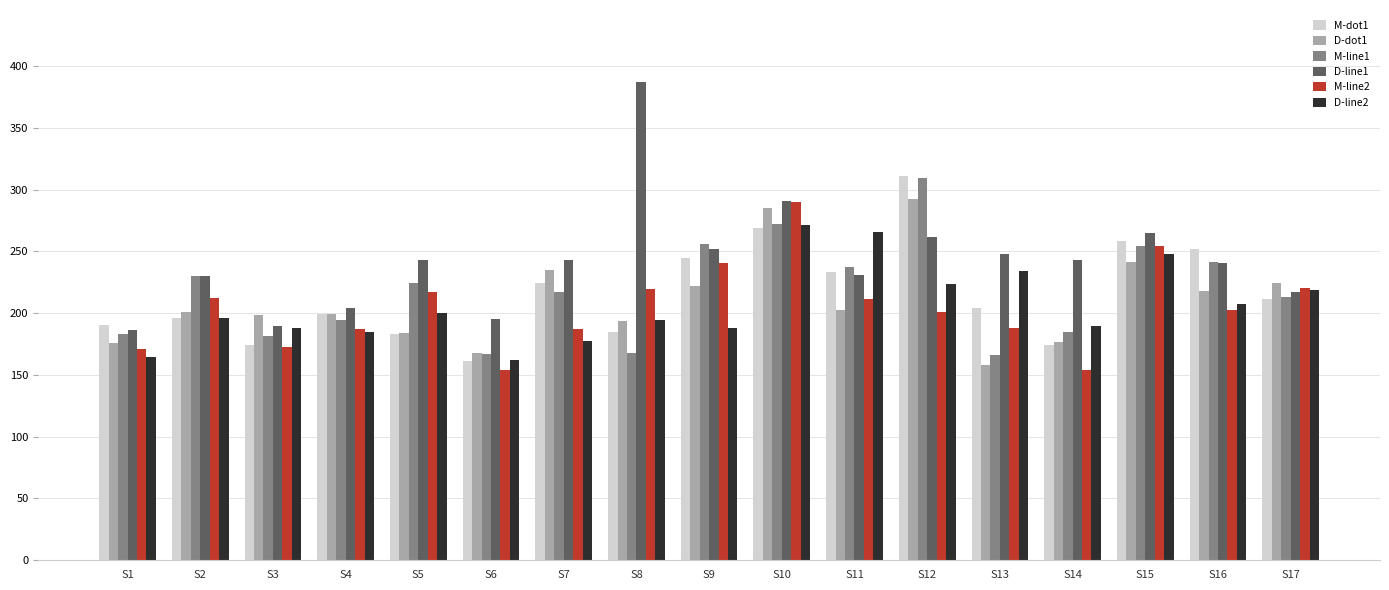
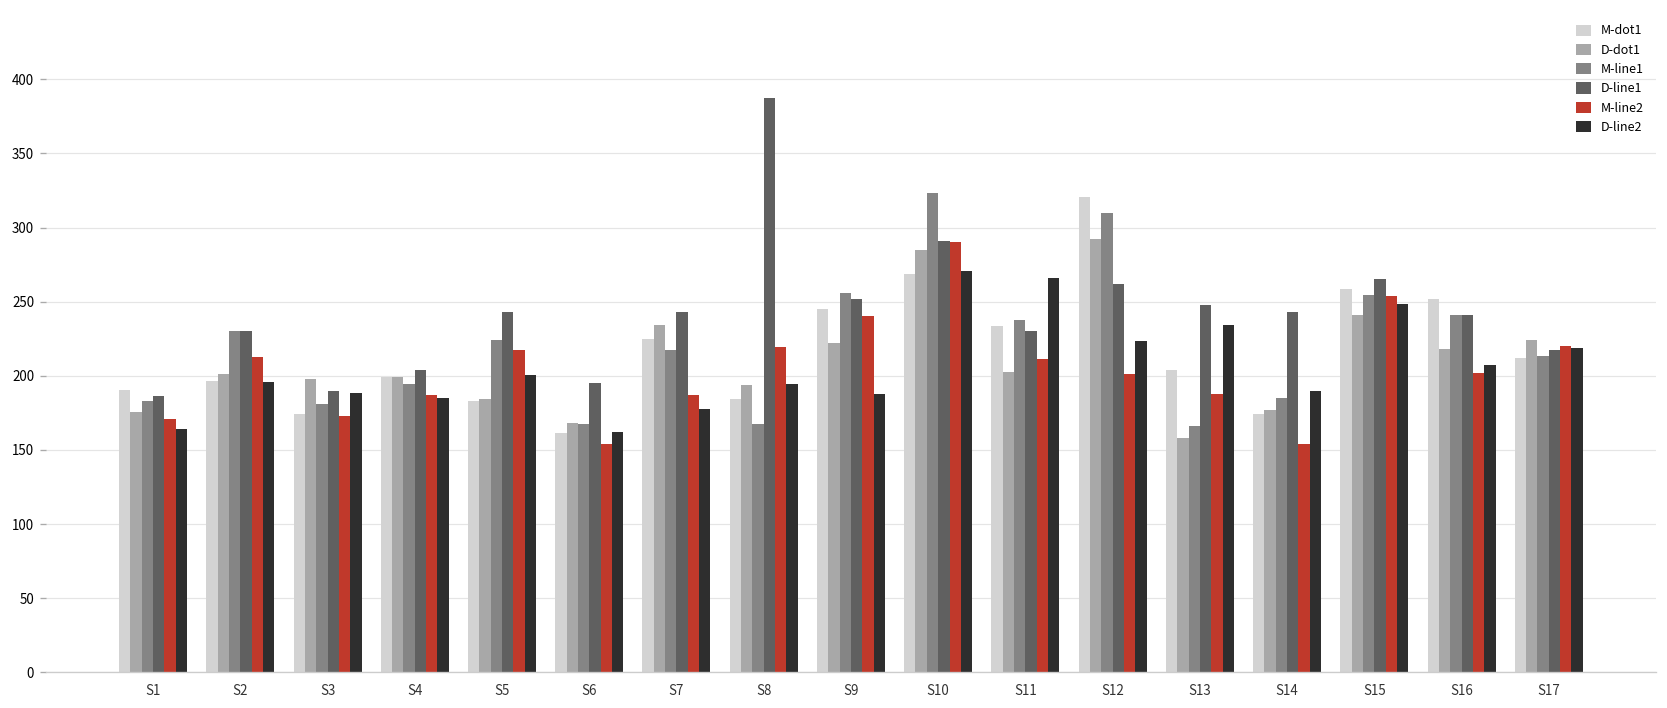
  {
    "M-dot1": {
      "S1": 190,
      "S2": 196,
      "S3": 174,
      "S4": 199,
      "S5": 183,
      "S6": 162,
      "S7": 225,
      "S8": 185,
      "S9": 245,
      "S10": 269,
      "S11": 234,
-     "S12": 311,
+     "S12": 321,
      "S13": 204,
      "S14": 174,
      "S15": 258,
      "S16": 252,
      "S17": 212
    },
    "D-dot1": {
      "S1": 176,
      "S2": 201,
      "S3": 198,
      "S4": 199,
      "S5": 184,
      "S6": 168,
      "S7": 235,
      "S8": 194,
      "S9": 222,
      "S10": 285,
      "S11": 202,
      "S12": 292,
      "S13": 158,
      "S14": 177,
      "S15": 241,
      "S16": 218,
      "S17": 224
    },
    "M-line1": {
      "S1": 183,
      "S2": 230,
      "S3": 181,
      "S4": 195,
      "S5": 224,
      "S6": 167,
      "S7": 217,
      "S8": 168,
      "S9": 256,
-     "S10": 272,
+     "S10": 323,
      "S11": 238,
      "S12": 310,
      "S13": 166,
      "S14": 185,
      "S15": 254,
      "S16": 241,
      "S17": 213
    },
    "D-line1": {
      "S1": 187,
      "S2": 230,
      "S3": 190,
      "S4": 204,
      "S5": 243,
      "S6": 195,
      "S7": 243,
      "S8": 387,
      "S9": 252,
      "S10": 291,
      "S11": 231,
      "S12": 262,
      "S13": 248,
      "S14": 243,
      "S15": 265,
      "S16": 241,
      "S17": 217
    },
    "M-line2": {
      "S1": 171,
      "S2": 212,
      "S3": 173,
      "S4": 187,
      "S5": 217,
      "S6": 154,
      "S7": 187,
      "S8": 219,
      "S9": 241,
      "S10": 290,
      "S11": 211,
      "S12": 201,
      "S13": 188,
      "S14": 154,
      "S15": 254,
      "S16": 202,
      "S17": 220
    },
    "D-line2": {
      "S1": 164,
      "S2": 196,
      "S3": 188,
      "S4": 185,
      "S5": 200,
      "S6": 162,
      "S7": 178,
      "S8": 195,
      "S9": 188,
      "S10": 271,
      "S11": 266,
      "S12": 223,
      "S13": 234,
      "S14": 190,
      "S15": 248,
      "S16": 208,
      "S17": 219
    }
  }
